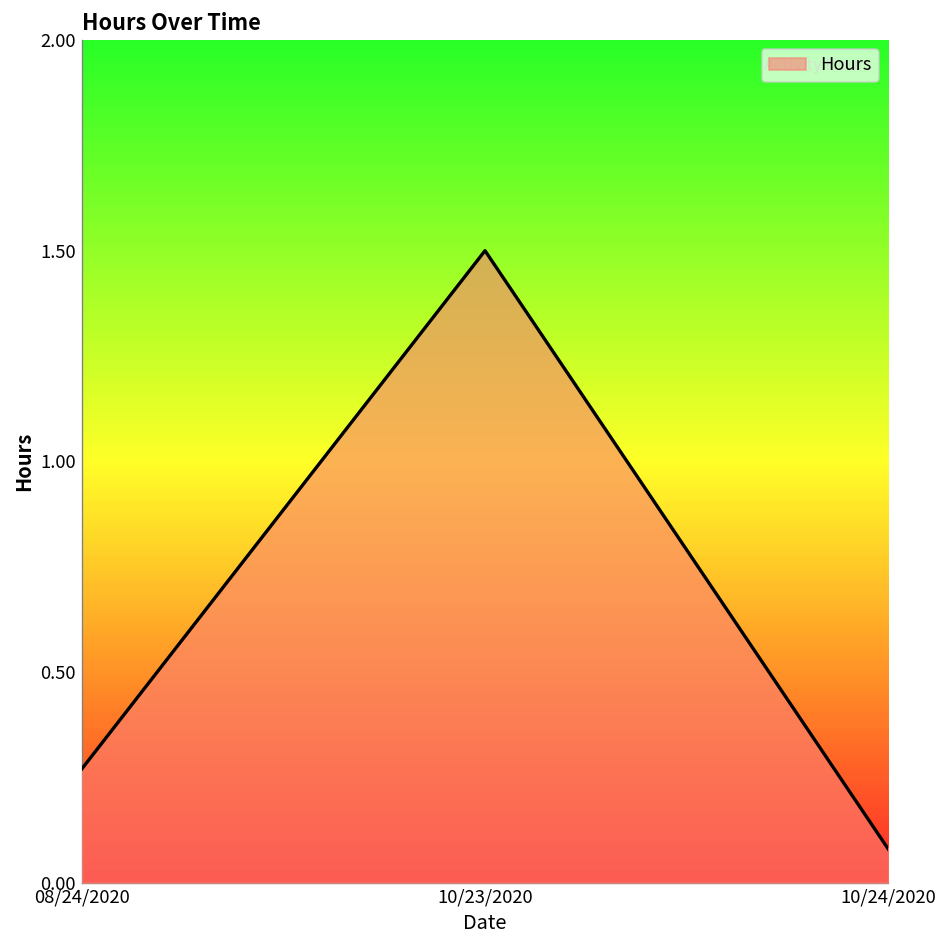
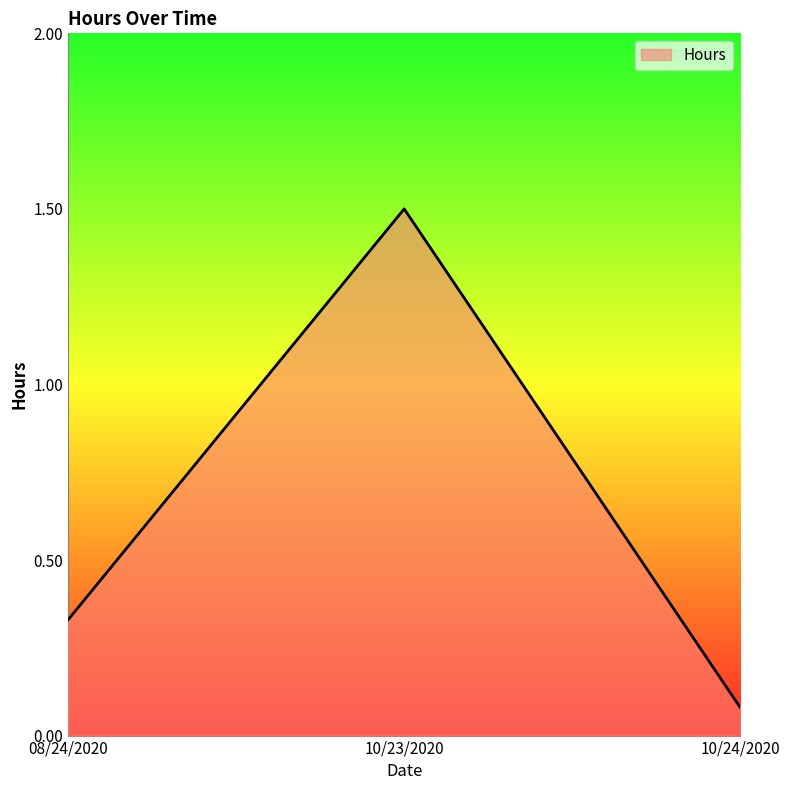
  {
-   "08/24/2020": 0.27,
+   "08/24/2020": 0.33,
    "10/23/2020": 1.50,
    "10/24/2020": 0.08
  }
